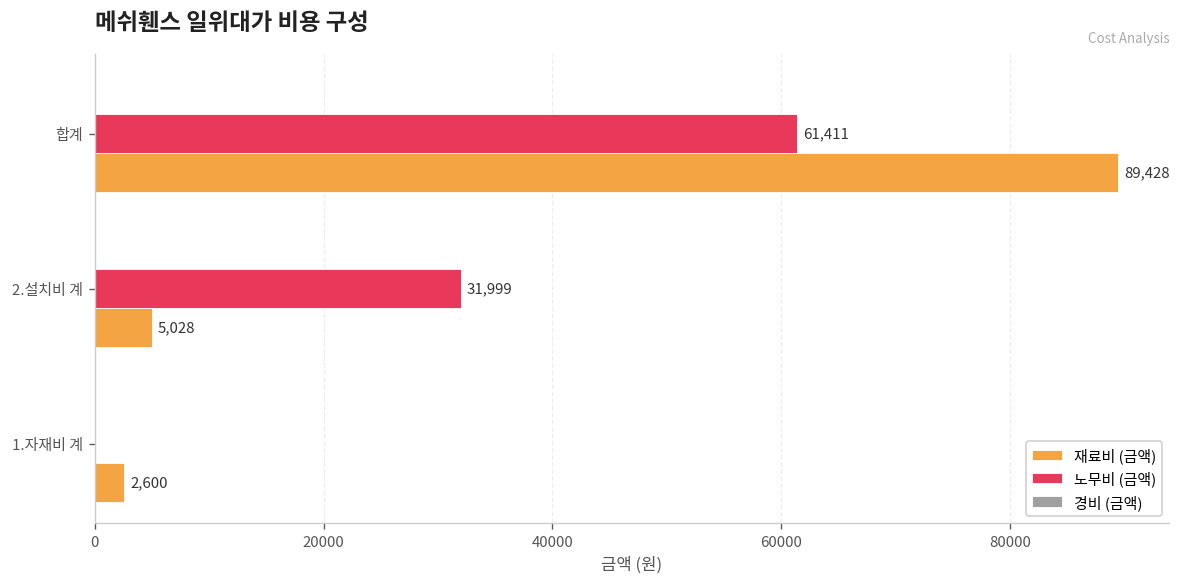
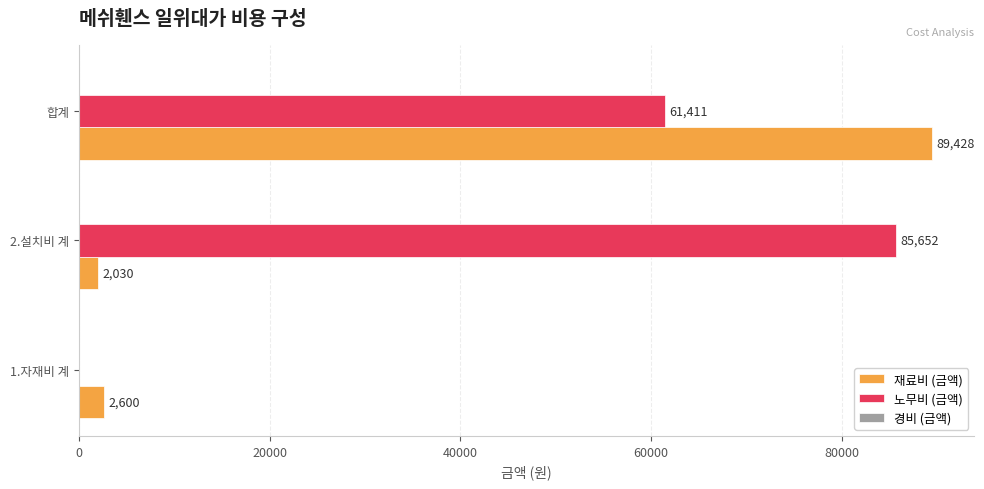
  {
    "재료비 (금액)": {
      "합계": "89,428",
-     "2.설치비 계": "5,028",
+     "2.설치비 계": "2,030",
      "1.자재비 계": "2,600"
    },
    "노무비 (금액)": {
      "합계": "61,411",
-     "2.설치비 계": "31,999"
+     "2.설치비 계": "85,652"
    },
    "경비 (금액)": {
      "합계": "0",
      "2.설치비 계": "0",
      "1.자재비 계": "0"
    }
  }
